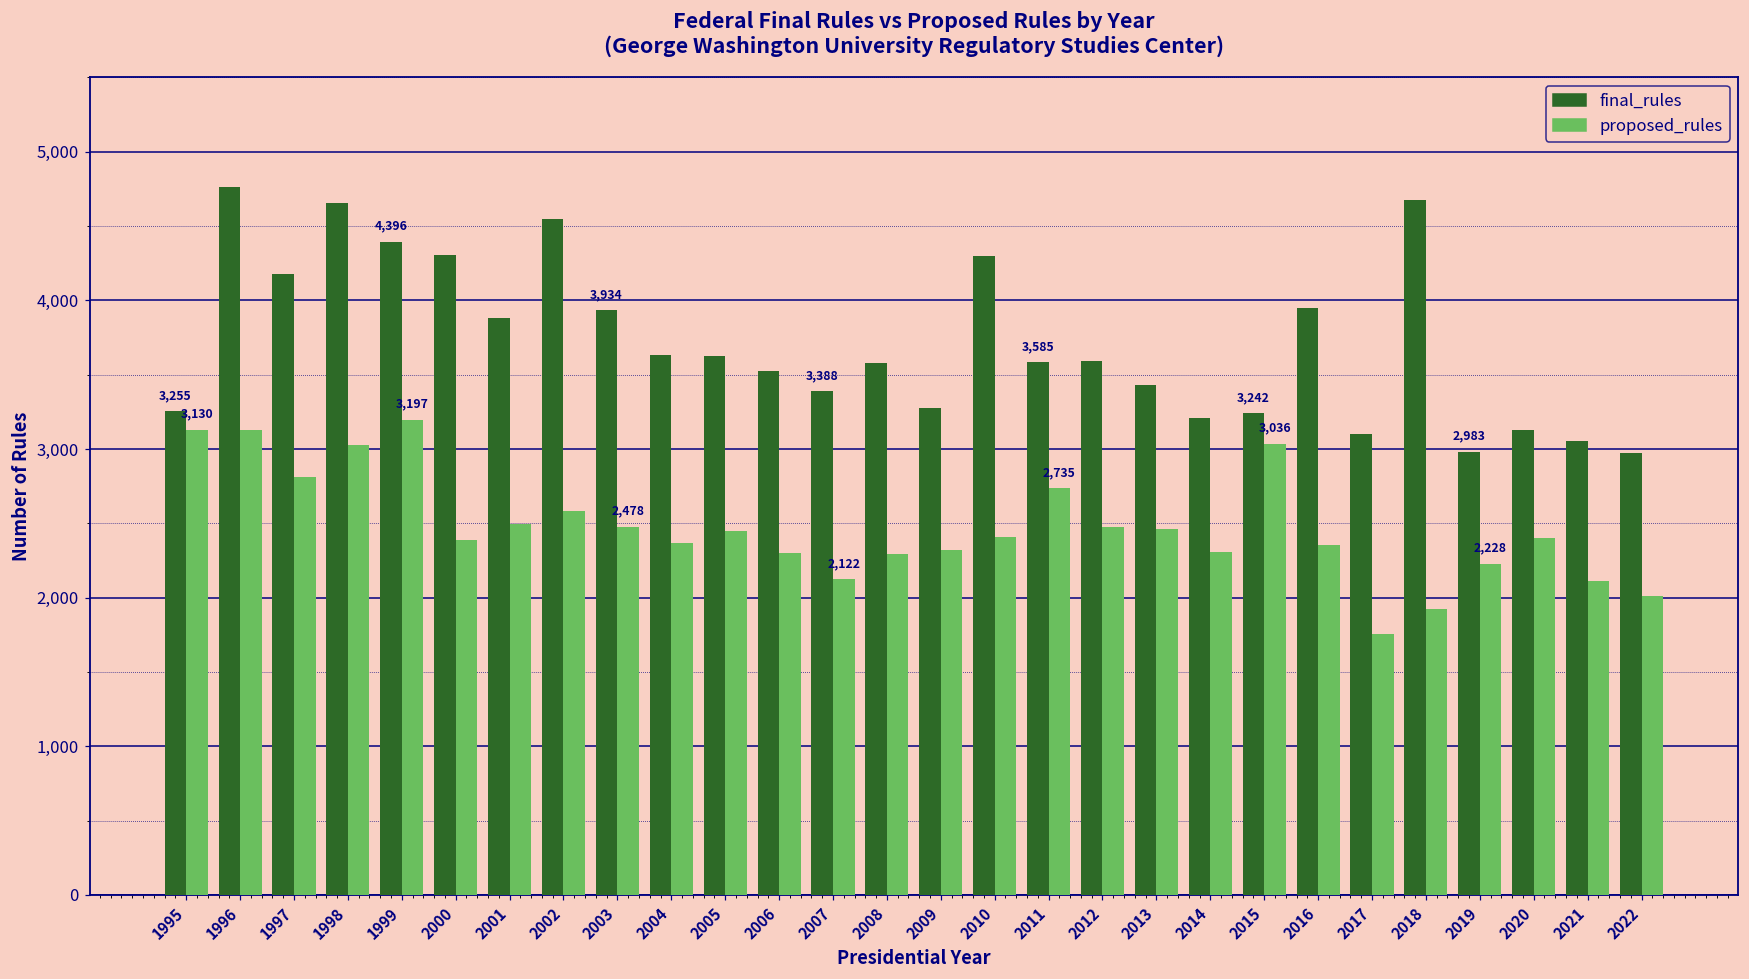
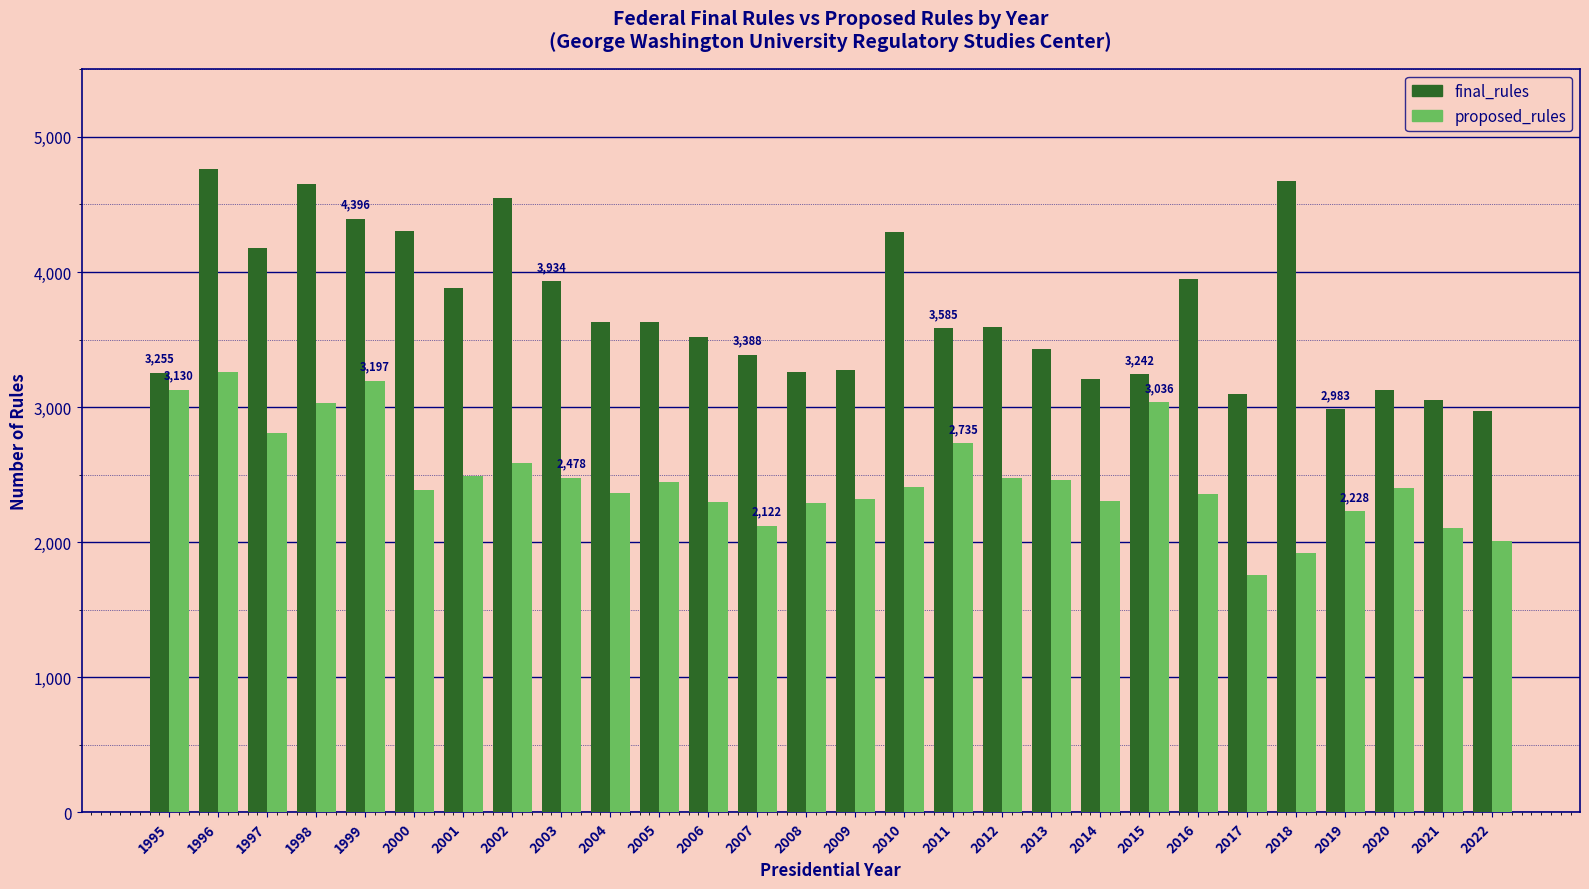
  {
    "final_rules": {
      "1996": "4,770",
      "1997": "4,180",
      "1998": "4,650",
      "2000": "4,300",
      "2001": "3,880",
      "2002": "4,550",
      "2004": "3,630",
      "2005": "3,630",
      "2006": "3,520",
-     "2008": "3,580",
+     "2008": "3,260",
      "2009": "3,280",
      "2010": "4,300",
      "2012": "3,590",
      "2013": "3,430",
      "2014": "3,210",
      "2016": "3,950",
      "2017": "3,100",
      "2018": "4,670",
      "2020": "3,130",
      "2021": "3,050",
      "2022": "2,970"
    },
    "proposed_rules": {
-     "1996": "3,130",
+     "1996": "3,260",
      "1997": "2,810",
      "1998": "3,030",
      "2000": "2,390",
      "2001": "2,490",
      "2002": "2,590",
      "2004": "2,370",
      "2005": "2,450",
      "2006": "2,300",
      "2008": "2,290",
      "2009": "2,320",
      "2010": "2,410",
      "2012": "2,470",
      "2013": "2,460",
      "2014": "2,310",
      "2016": "2,360",
      "2017": "1,760",
      "2018": "1,920",
      "2020": "2,400",
      "2021": "2,110",
      "2022": "2,010"
    }
  }
